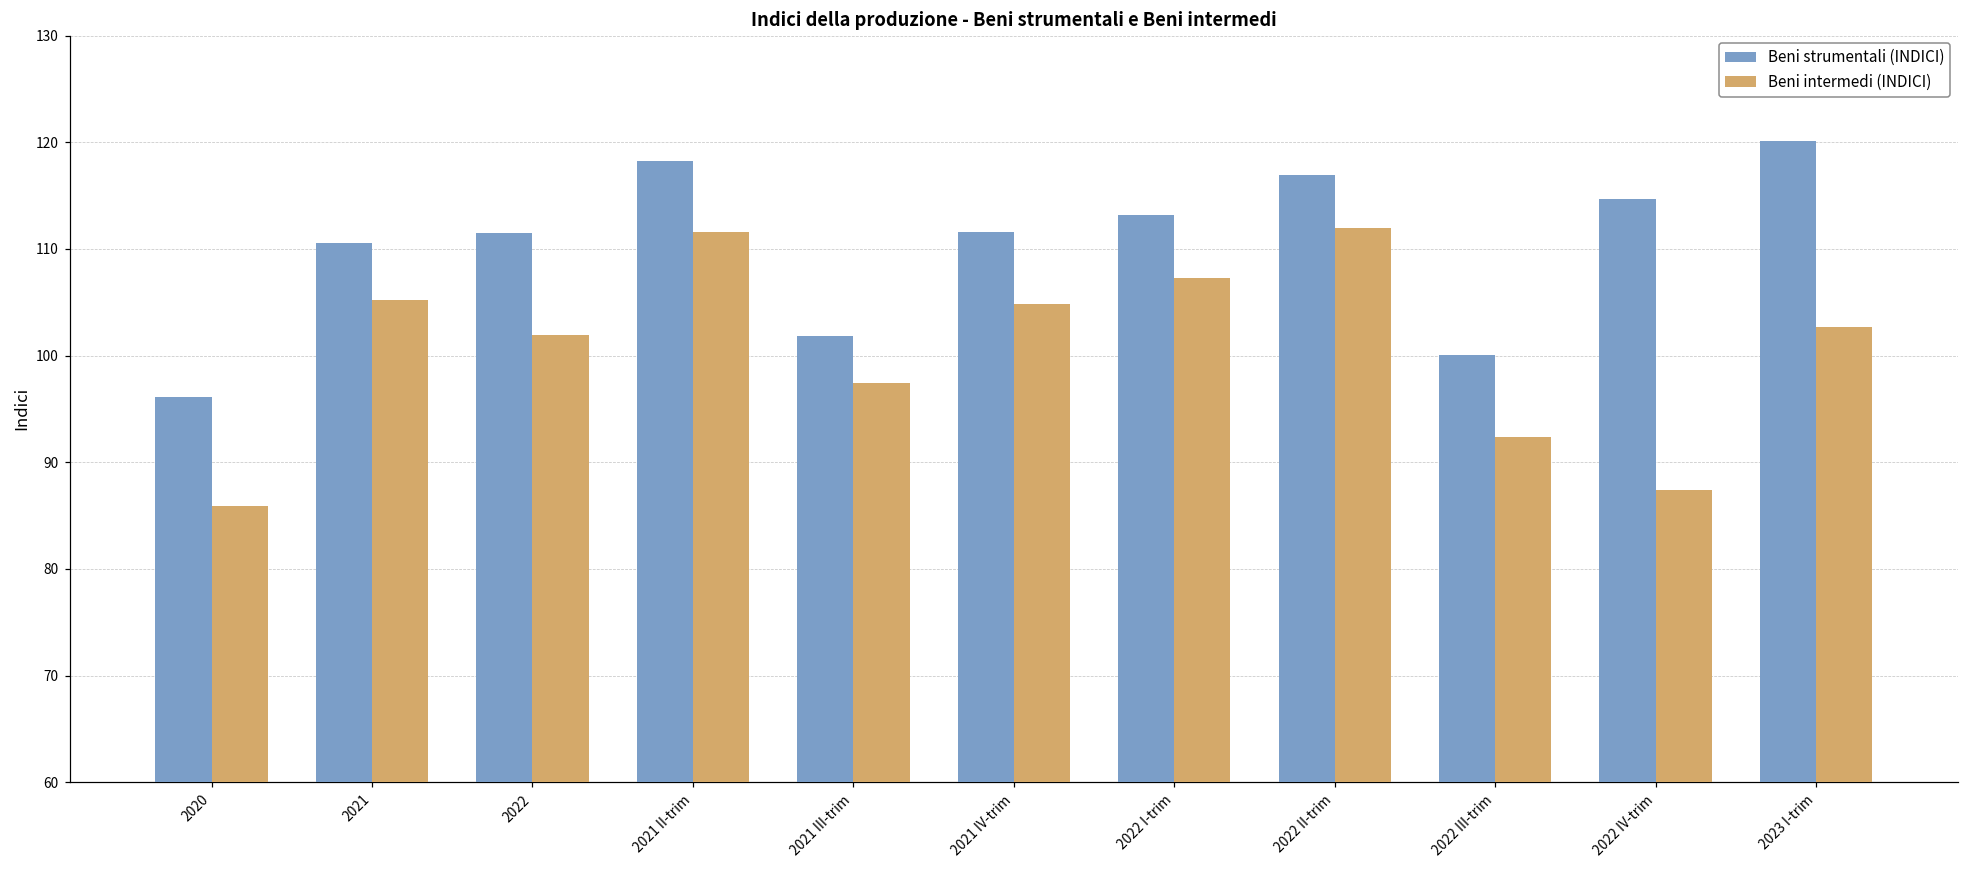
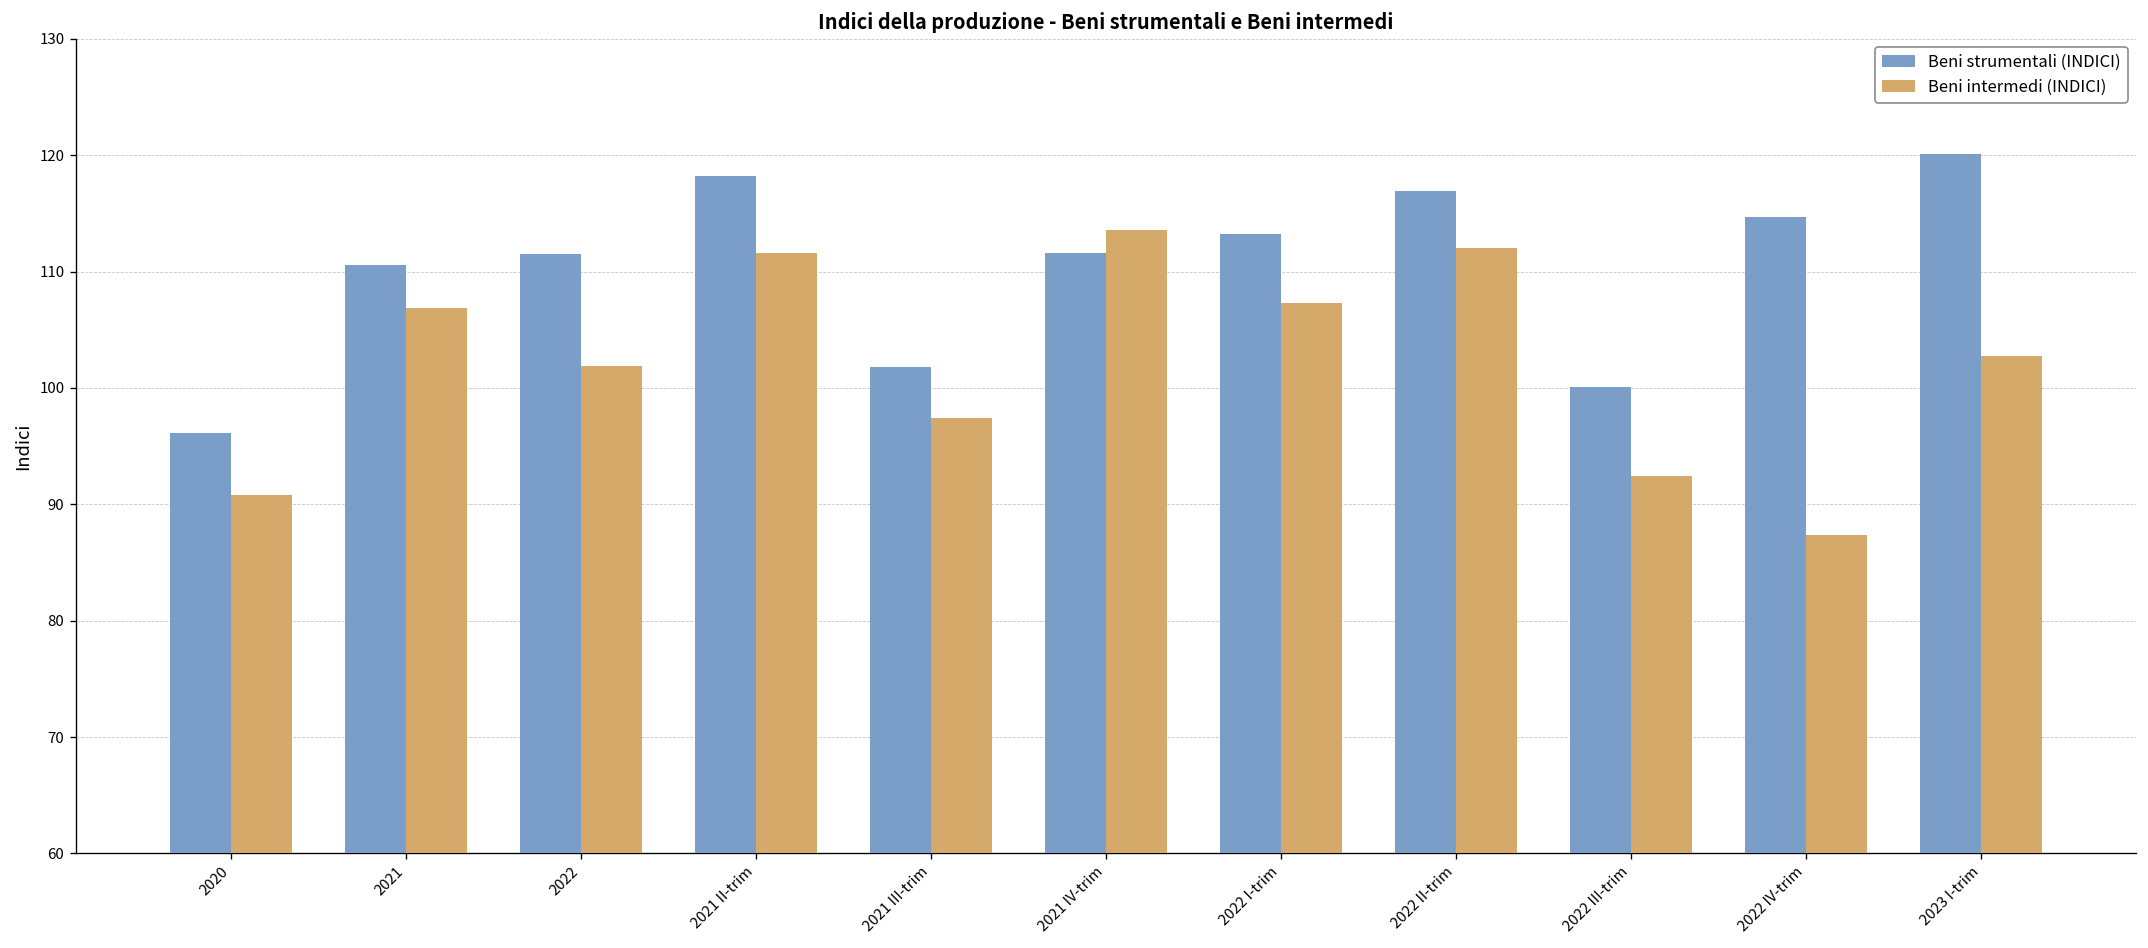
  {
    "Beni strumentali (INDICI)": {
      "2020": 96,
      "2021": 111,
      "2022": 112,
      "2021 II-trim": 118,
      "2021 III-trim": 102,
      "2021 IV-trim": 112,
      "2022 I-trim": 113,
      "2022 II-trim": 117,
      "2022 III-trim": 100,
      "2022 IV-trim": 115,
      "2023 I-trim": 120
    },
    "Beni intermedi (INDICI)": {
-     "2020": 86,
-     "2021": 105,
+     "2020": 91,
+     "2021": 107,
      "2022": 102,
      "2021 II-trim": 112,
      "2021 III-trim": 97,
-     "2021 IV-trim": 105,
+     "2021 IV-trim": 114,
      "2022 I-trim": 107,
      "2022 II-trim": 112,
      "2022 III-trim": 92,
      "2022 IV-trim": 87,
      "2023 I-trim": 103
    }
  }
